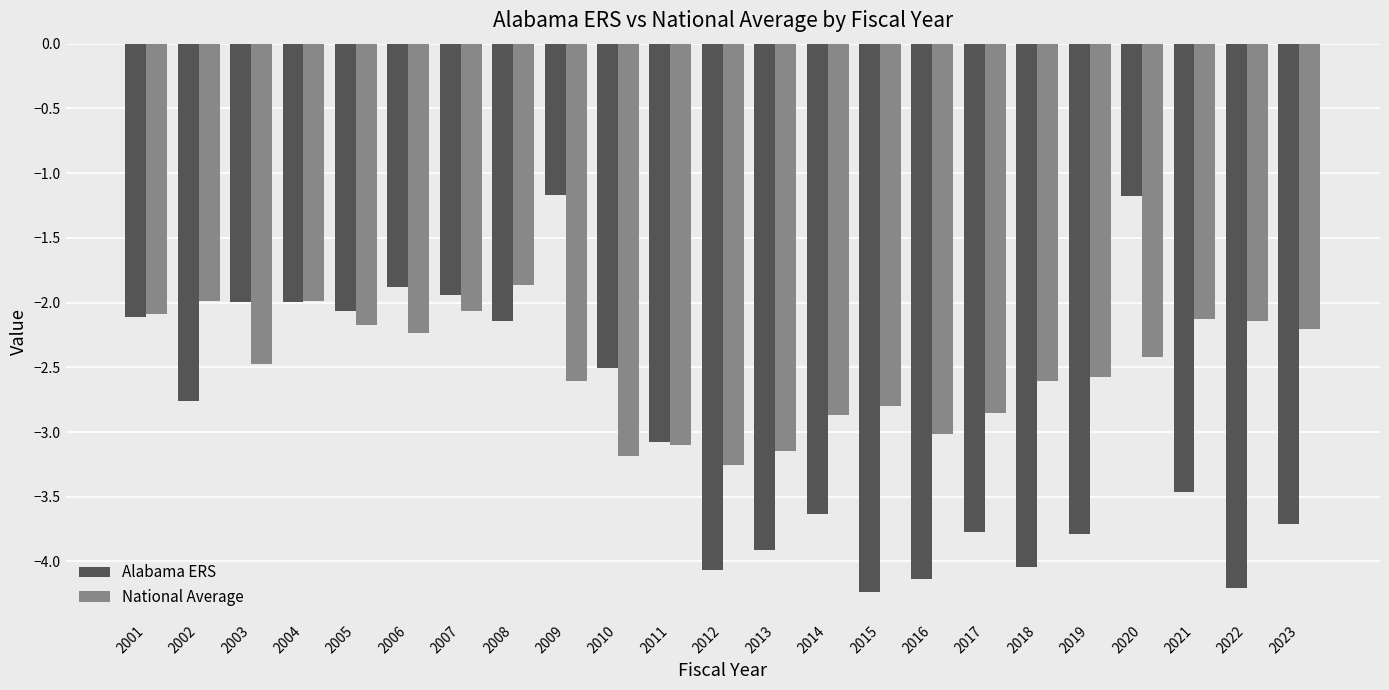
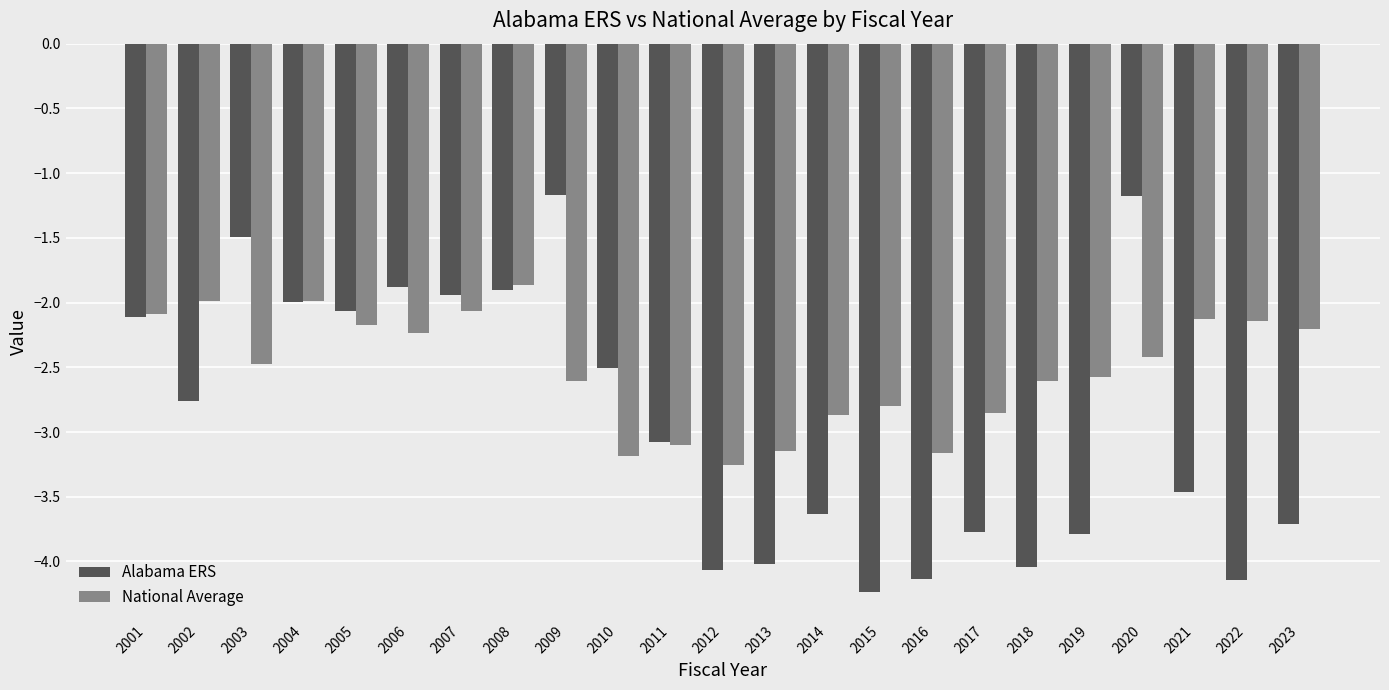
  {
    "Alabama ERS": {
      "2001": -2.11,
      "2002": -2.76,
-     "2003": -1.99,
+     "2003": -1.49,
      "2004": -1.99,
      "2005": -2.07,
      "2006": -1.88,
      "2007": -1.94,
-     "2008": -2.14,
+     "2008": -1.91,
      "2009": -1.17,
      "2010": -2.51,
      "2011": -3.07,
      "2012": -4.06,
-     "2013": -3.91,
+     "2013": -4.02,
      "2014": -3.63,
      "2015": -4.24,
      "2016": -4.13,
      "2017": -3.77,
      "2018": -4.04,
      "2019": -3.79,
      "2020": -1.18,
      "2021": -3.46,
-     "2022": -4.21,
+     "2022": -4.14,
      "2023": -3.71
    },
    "National Average": {
      "2001": -2.08,
      "2002": -1.99,
      "2003": -2.48,
      "2004": -1.99,
      "2005": -2.17,
      "2006": -2.23,
      "2007": -2.07,
      "2008": -1.86,
      "2009": -2.60,
      "2010": -3.19,
      "2011": -3.10,
      "2012": -3.25,
      "2013": -3.14,
      "2014": -2.87,
      "2015": -2.80,
-     "2016": -3.01,
+     "2016": -3.17,
      "2017": -2.86,
      "2018": -2.61,
      "2019": -2.57,
      "2020": -2.42,
      "2021": -2.12,
      "2022": -2.14,
      "2023": -2.20
    }
  }
